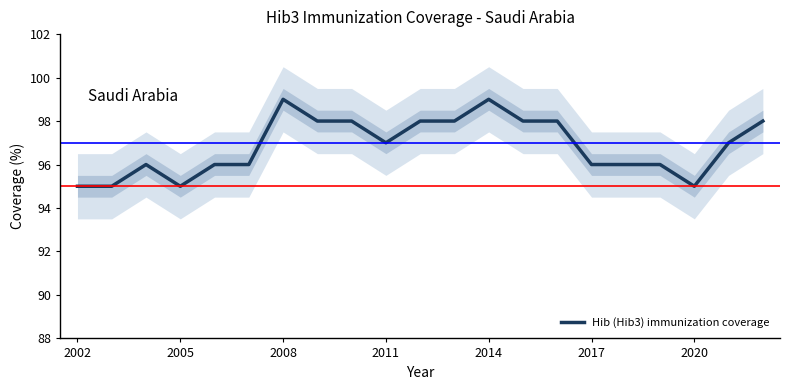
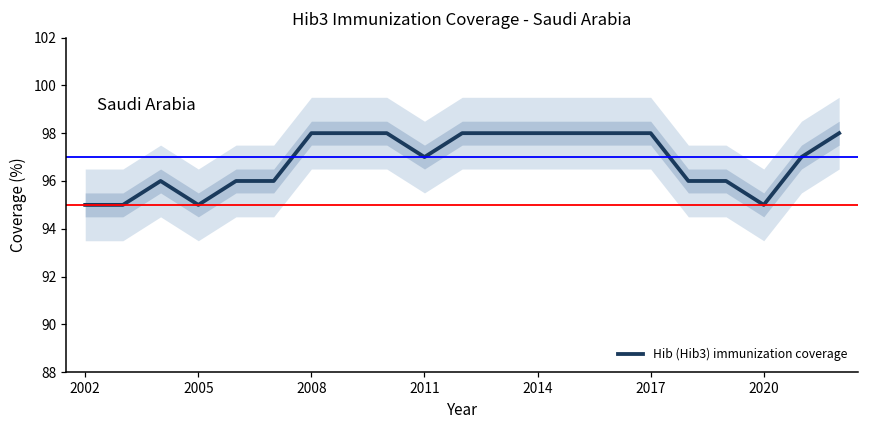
  {
    "Hib (Hib3) immunization coverage": {
      "2002": 95,
      "2005": 95,
-     "2008": 99,
+     "2008": 98,
      "2011": 97,
-     "2014": 99,
-     "2017": 96,
+     "2014": 98,
+     "2017": 98,
      "2020": 95
    }
  }
